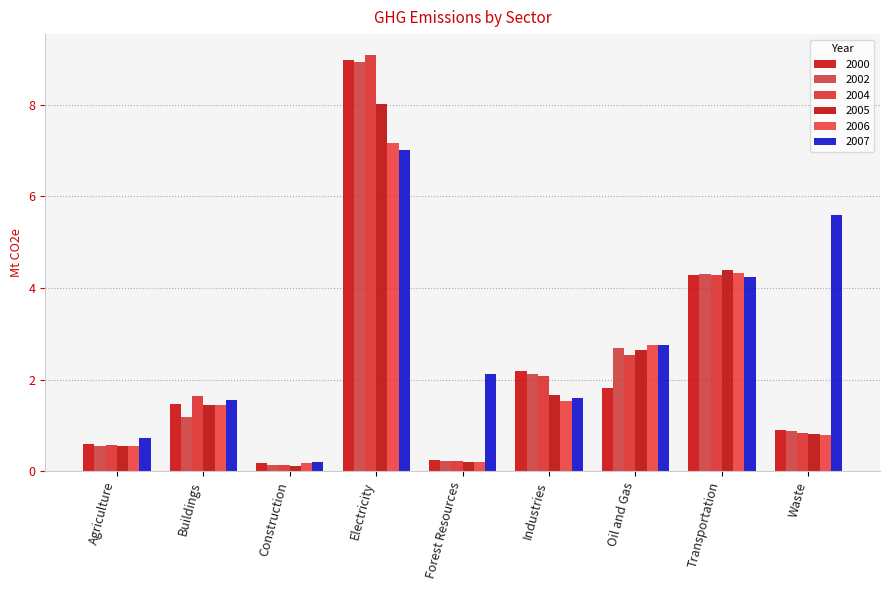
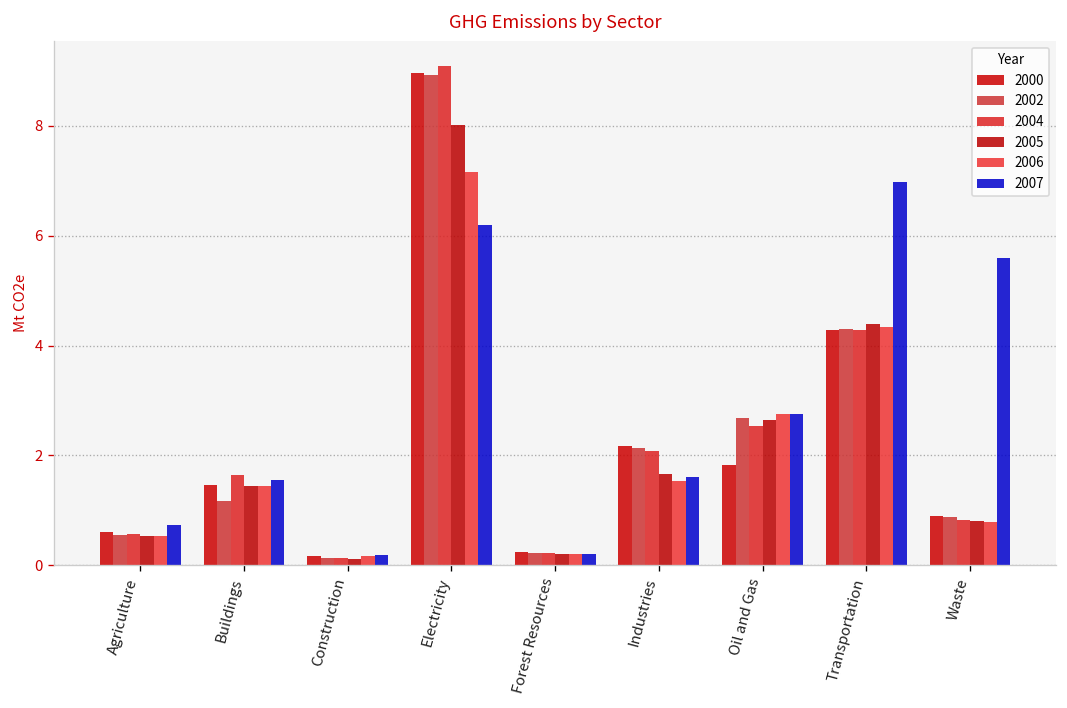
  {
    "2007": {
      "Agriculture": 0.7,
      "Buildings": 1.6,
      "Construction": 0.2,
-     "Electricity": 7.0,
-     "Forest Resources": 2.1,
+     "Electricity": 6.2,
+     "Forest Resources": 0.2,
      "Industries": 1.6,
      "Oil and Gas": 2.8,
-     "Transportation": 4.2,
+     "Transportation": 7.0,
      "Waste": 5.6
    }
  }
